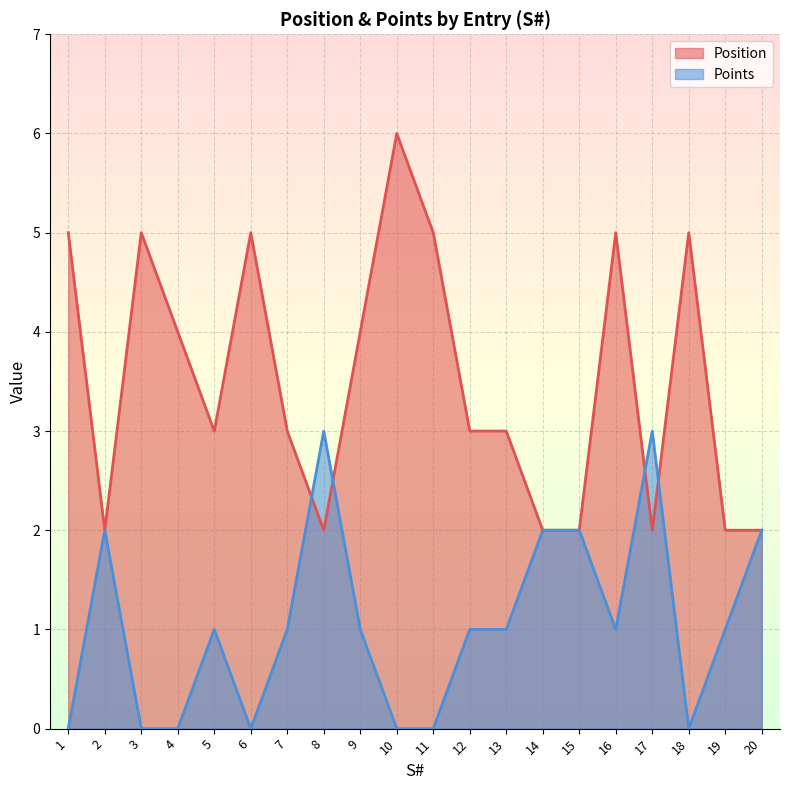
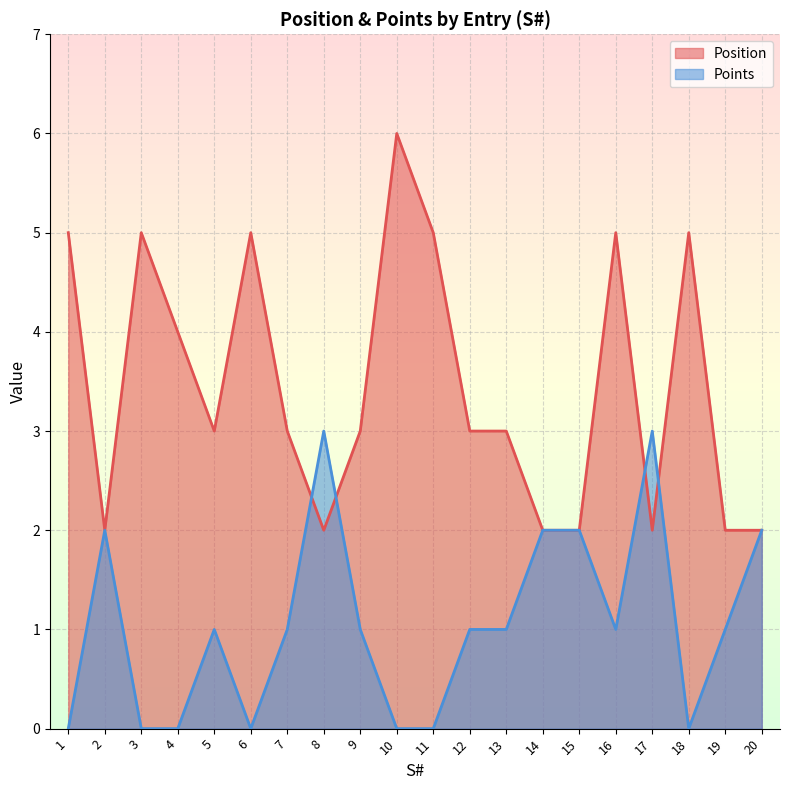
  {
    "Position": {
      "1": 5,
      "3": 5,
      "4": 4,
      "5": 3,
      "6": 5,
      "7": 3,
      "8": 2,
-     "9": 4,
+     "9": 3,
      "10": 6,
      "11": 5,
      "12": 3,
      "13": 3,
      "16": 5,
      "17": 2,
      "18": 5,
      "19": 2
    },
    "Points": {
      "1": 0,
      "3": 0,
      "4": 0,
      "5": 1,
      "6": 0,
      "7": 1,
      "8": 3,
      "9": 1,
      "10": 0,
      "11": 0,
      "12": 1,
      "13": 1,
      "16": 1,
      "17": 3,
      "18": 0,
      "19": 1
    }
  }
